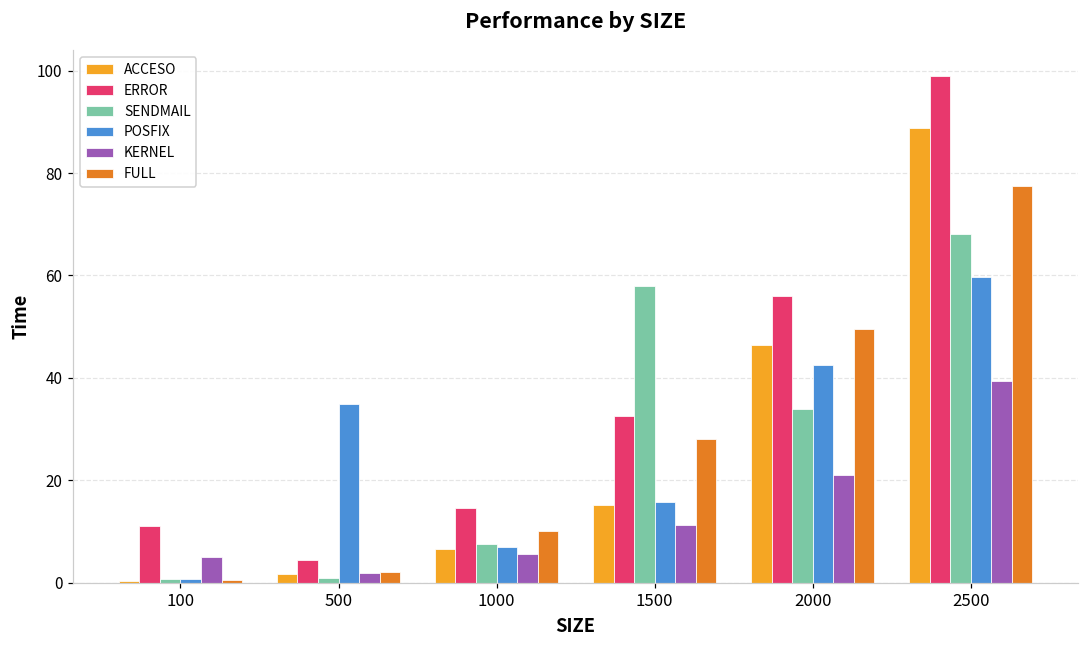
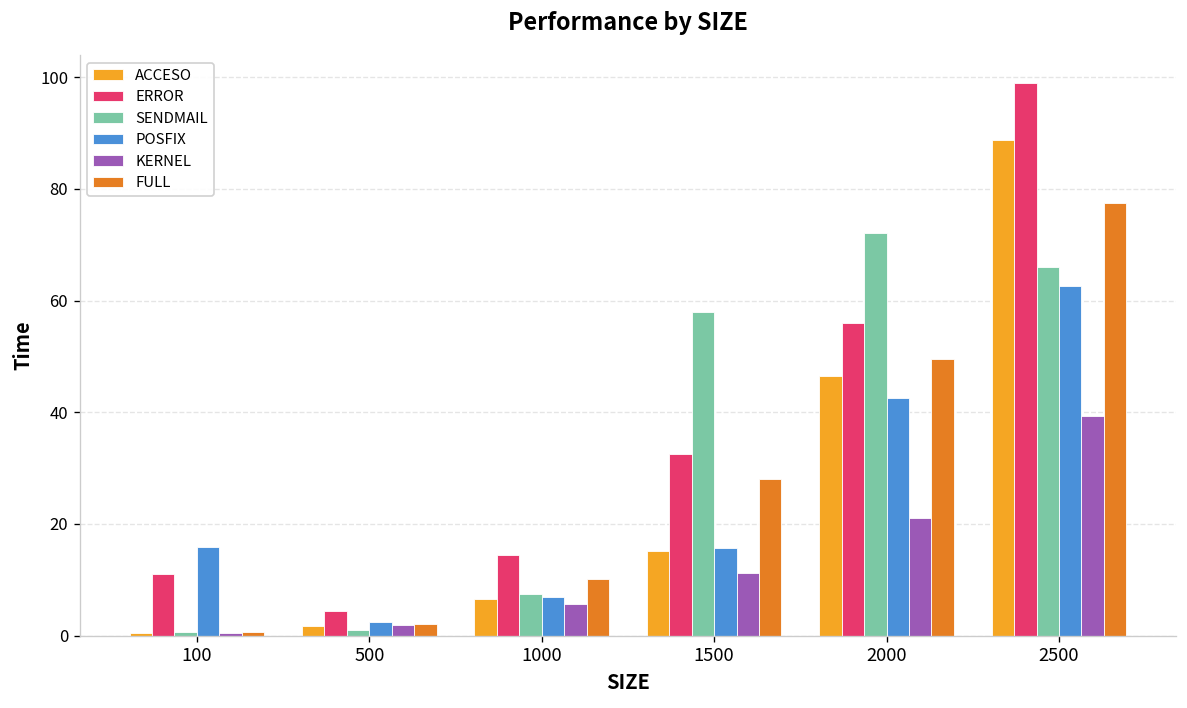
  {
    "ERROR": {
      "100": 11,
      "500": 5,
      "1000": 15,
      "1500": 33,
      "2000": 56,
      "2500": 99
    },
    "SENDMAIL": {
      "100": 1,
      "500": 1,
      "1000": 8,
      "1500": 58,
-     "2000": 34,
-     "2500": 68
+     "2000": 72,
+     "2500": 66
    },
    "POSFIX": {
-     "100": 1,
-     "500": 35,
+     "100": 16,
+     "500": 3,
      "1000": 7,
      "1500": 16,
      "2000": 42,
-     "2500": 60
+     "2500": 63
    },
    "KERNEL": {
-     "100": 5,
+     "100": 0,
      "500": 2,
      "1000": 6,
      "1500": 11,
      "2000": 21,
      "2500": 39
    }
  }
